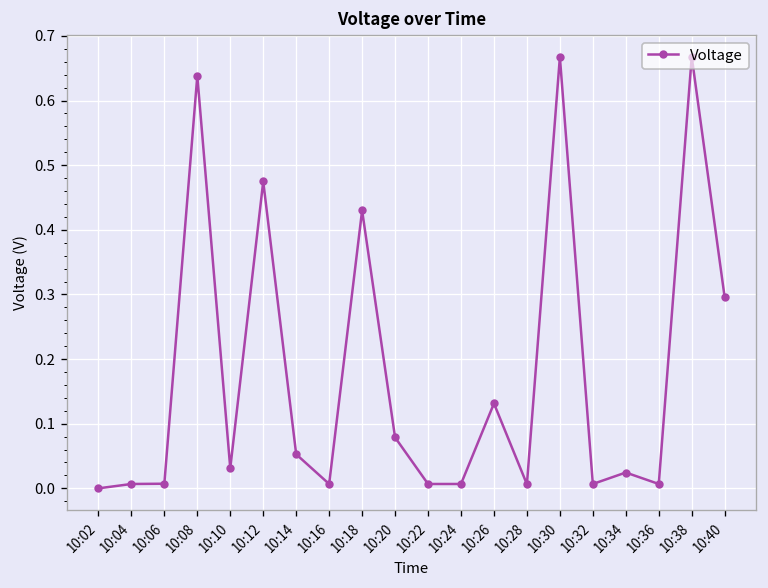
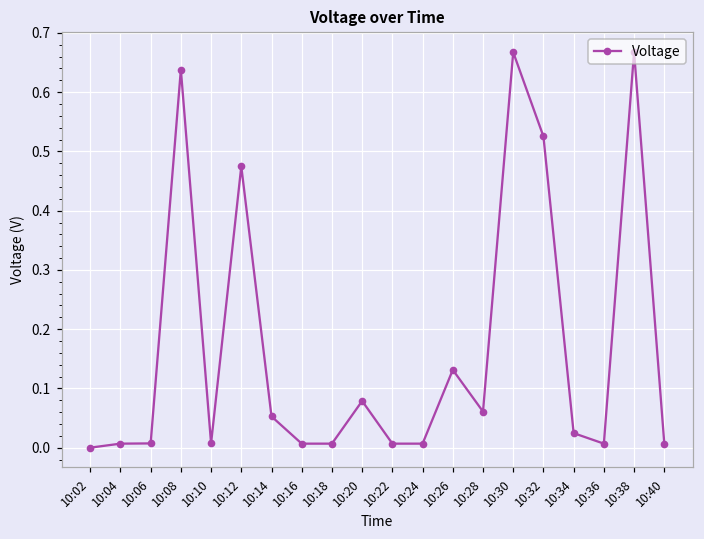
  {
    "10:02": 0.00,
    "10:04": 0.01,
    "10:06": 0.01,
    "10:08": 0.64,
-   "10:10": 0.03,
+   "10:10": 0.01,
    "10:12": 0.47,
    "10:14": 0.05,
    "10:16": 0.01,
-   "10:18": 0.43,
+   "10:18": 0.01,
    "10:20": 0.08,
    "10:22": 0.01,
    "10:24": 0.01,
    "10:26": 0.13,
-   "10:28": 0.01,
+   "10:28": 0.06,
    "10:30": 0.67,
-   "10:32": 0.01,
+   "10:32": 0.53,
    "10:34": 0.02,
    "10:36": 0.01,
-   "10:40": 0.30
+   "10:40": 0.01
  }
